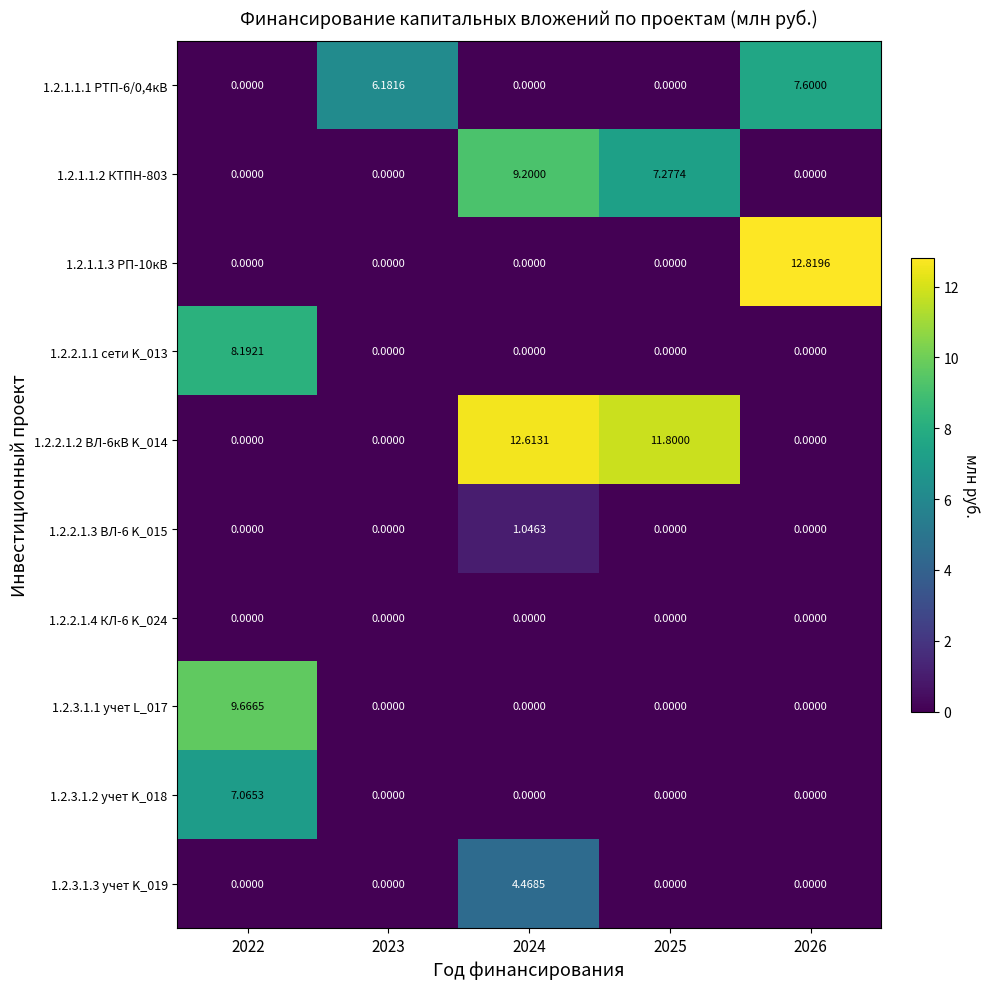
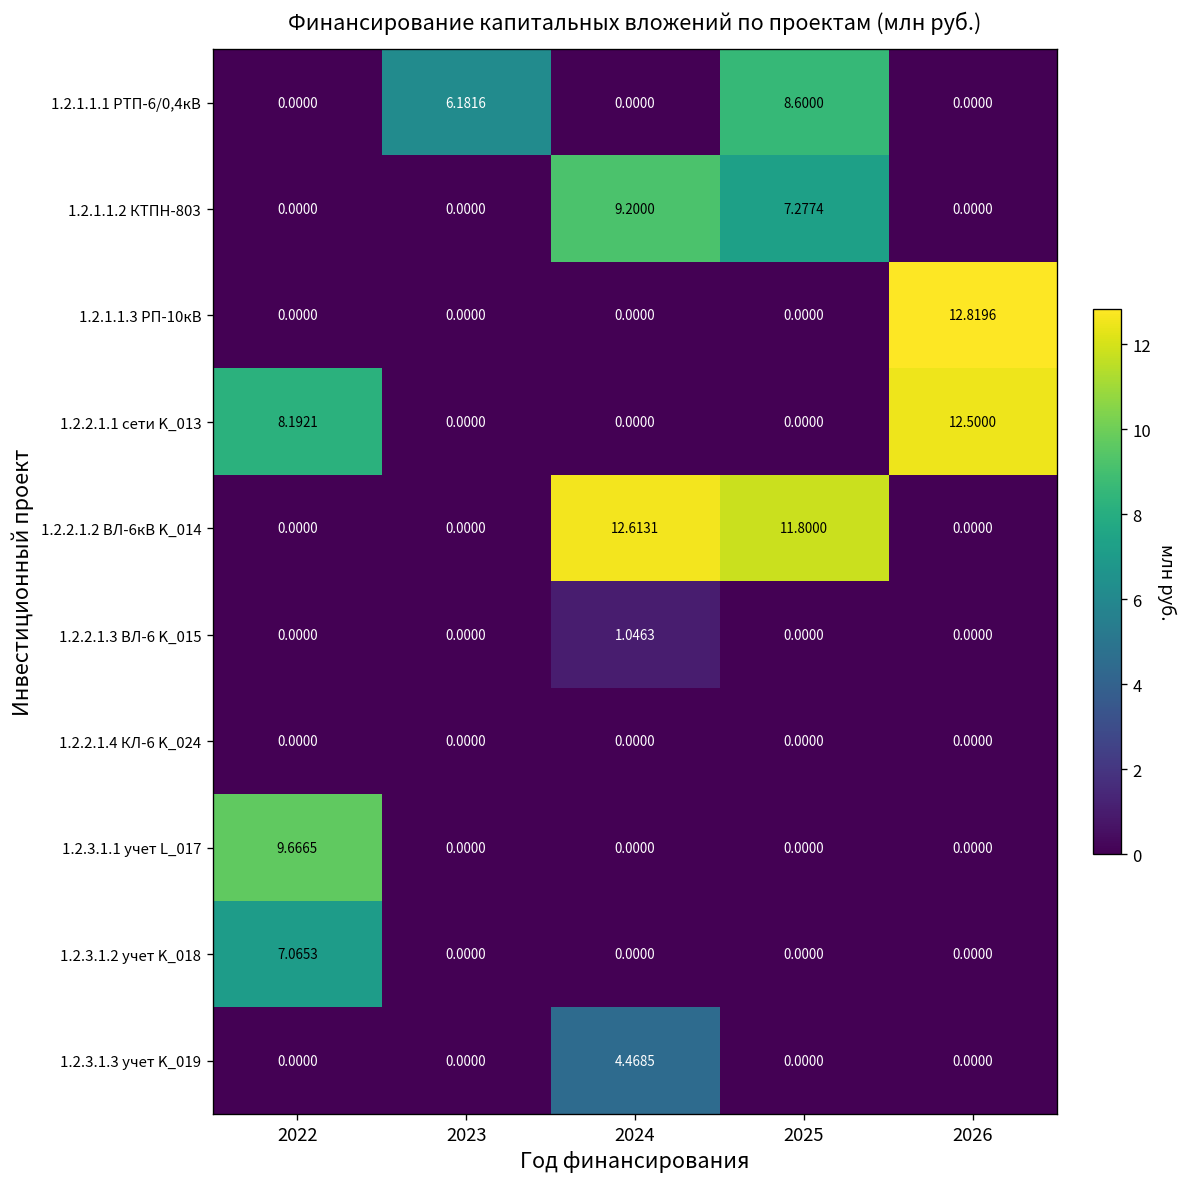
  {
    "1.2.1.1.1 РТП-6/0,4кВ": {
      "2022": 0.0000,
      "2023": 6.1816,
      "2024": 0.0000,
-     "2025": 0.0000,
-     "2026": 7.6000
+     "2025": 8.6000,
+     "2026": 0.0000
    },
    "1.2.1.1.2 КТПН-803": {
      "2022": 0.0000,
      "2023": 0.0000,
      "2024": 9.2000,
      "2025": 7.2774,
      "2026": 0.0000
    },
    "1.2.1.1.3 РП-10кВ": {
      "2022": 0.0000,
      "2023": 0.0000,
      "2024": 0.0000,
      "2025": 0.0000,
      "2026": 12.8196
    },
    "1.2.2.1.1 сети K_013": {
      "2022": 8.1921,
      "2023": 0.0000,
      "2024": 0.0000,
      "2025": 0.0000,
-     "2026": 0.0000
+     "2026": 12.5000
    },
    "1.2.2.1.2 ВЛ-6кВ K_014": {
      "2022": 0.0000,
      "2023": 0.0000,
      "2024": 12.6131,
      "2025": 11.8000,
      "2026": 0.0000
    },
    "1.2.2.1.3 ВЛ-6 K_015": {
      "2022": 0.0000,
      "2023": 0.0000,
      "2024": 1.0463,
      "2025": 0.0000,
      "2026": 0.0000
    },
    "1.2.2.1.4 КЛ-6 K_024": {
      "2022": 0.0000,
      "2023": 0.0000,
      "2024": 0.0000,
      "2025": 0.0000,
      "2026": 0.0000
    },
    "1.2.3.1.1 учет L_017": {
      "2022": 9.6665,
      "2023": 0.0000,
      "2024": 0.0000,
      "2025": 0.0000,
      "2026": 0.0000
    },
    "1.2.3.1.2 учет K_018": {
      "2022": 7.0653,
      "2023": 0.0000,
      "2024": 0.0000,
      "2025": 0.0000,
      "2026": 0.0000
    },
    "1.2.3.1.3 учет K_019": {
      "2022": 0.0000,
      "2023": 0.0000,
      "2024": 4.4685,
      "2025": 0.0000,
      "2026": 0.0000
    }
  }
